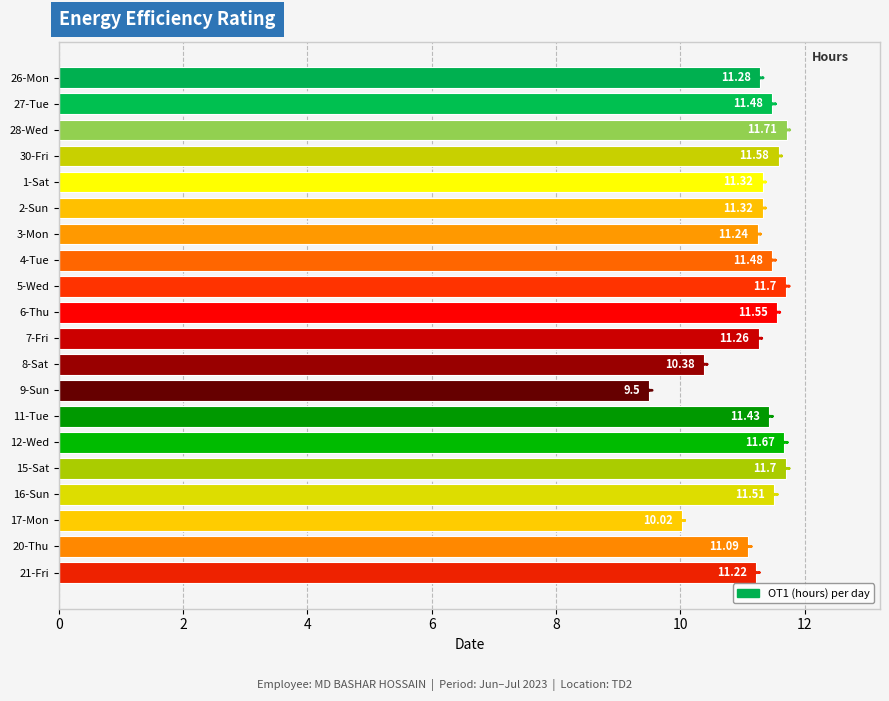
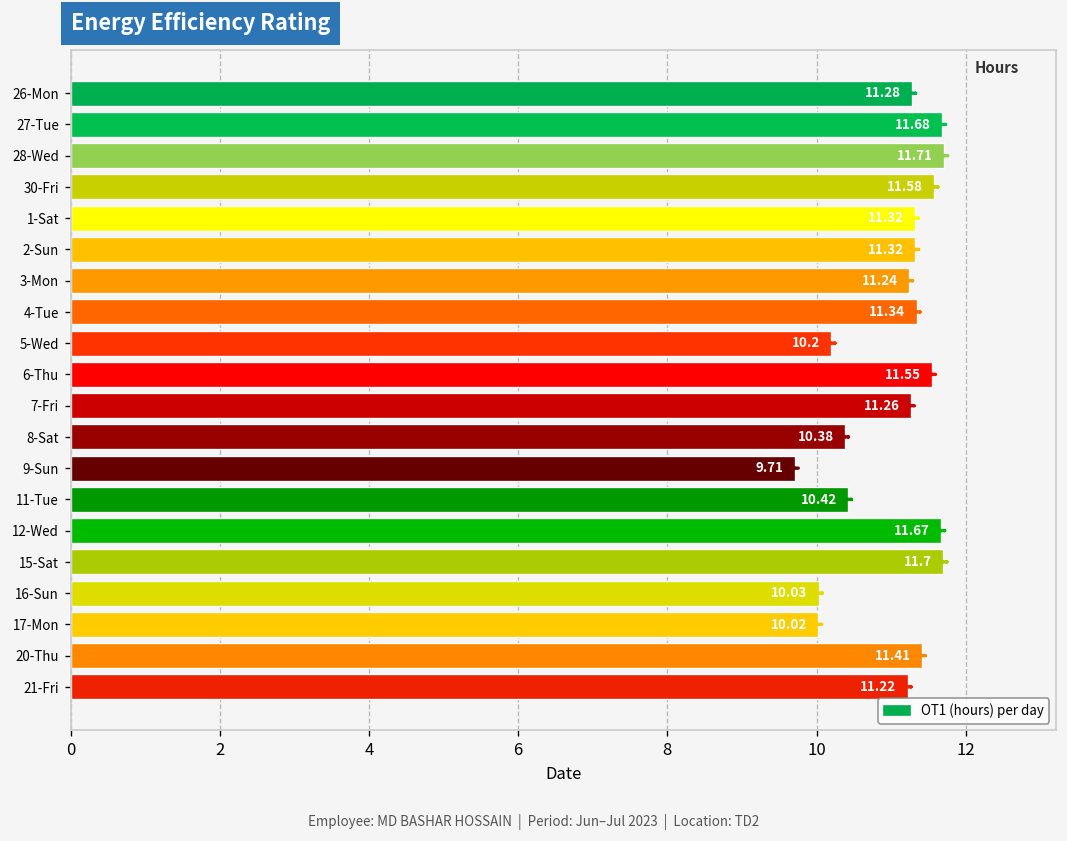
  {
    "26-Mon": 11.28,
-   "27-Tue": 11.48,
+   "27-Tue": 11.68,
    "28-Wed": 11.71,
    "30-Fri": 11.58,
    "1-Sat": 11.32,
    "2-Sun": 11.32,
    "3-Mon": 11.24,
-   "4-Tue": 11.48,
-   "5-Wed": 11.7,
+   "4-Tue": 11.34,
+   "5-Wed": 10.2,
    "6-Thu": 11.55,
    "7-Fri": 11.26,
    "8-Sat": 10.38,
-   "9-Sun": 9.5,
-   "11-Tue": 11.43,
+   "9-Sun": 9.71,
+   "11-Tue": 10.42,
    "12-Wed": 11.67,
    "15-Sat": 11.7,
-   "16-Sun": 11.51,
+   "16-Sun": 10.03,
    "17-Mon": 10.02,
-   "20-Thu": 11.09,
+   "20-Thu": 11.41,
    "21-Fri": 11.22
  }
